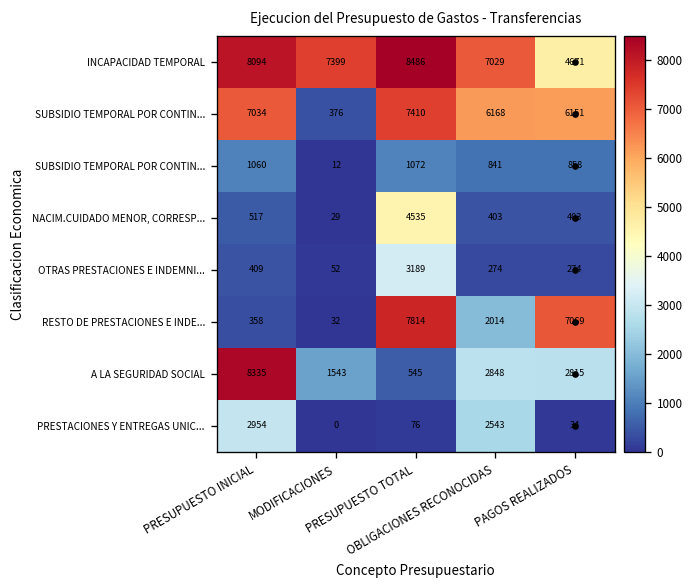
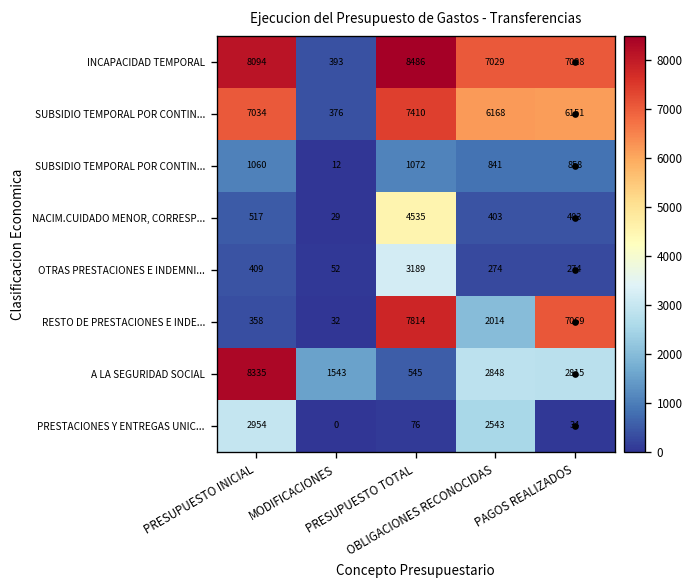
  {
    "INCAPACIDAD TEMPORAL": {
      "PRESUPUESTO INICIAL": 8094,
-     "MODIFICACIONES": 7399,
+     "MODIFICACIONES": 393,
      "PRESUPUESTO TOTAL": 8486,
      "OBLIGACIONES RECONOCIDAS": 7029,
-     "PAGOS REALIZADOS": 4671
+     "PAGOS REALIZADOS": 7028
    },
    "NACIM.CUIDADO MENOR, CORRESP...": {
      "PRESUPUESTO INICIAL": 517,
      "MODIFICACIONES": 29,
      "PRESUPUESTO TOTAL": 4535,
      "OBLIGACIONES RECONOCIDAS": 403
    },
    "OTRAS PRESTACIONES E INDEMNI...": {
      "PRESUPUESTO INICIAL": 409,
      "MODIFICACIONES": 52,
      "PRESUPUESTO TOTAL": 3189,
      "OBLIGACIONES RECONOCIDAS": 274
    },
    "RESTO DE PRESTACIONES E INDE...": {
      "PRESUPUESTO INICIAL": 358,
      "MODIFICACIONES": 32,
      "PRESUPUESTO TOTAL": 7814,
      "OBLIGACIONES RECONOCIDAS": 2014
    },
    "A LA SEGURIDAD SOCIAL": {
      "PRESUPUESTO INICIAL": 8335,
      "MODIFICACIONES": 1543,
      "PRESUPUESTO TOTAL": 545,
      "OBLIGACIONES RECONOCIDAS": 2848
    },
    "PRESTACIONES Y ENTREGAS UNIC...": {
      "PRESUPUESTO INICIAL": 2954,
      "MODIFICACIONES": 0,
      "PRESUPUESTO TOTAL": 76,
      "OBLIGACIONES RECONOCIDAS": 2543
    }
  }
